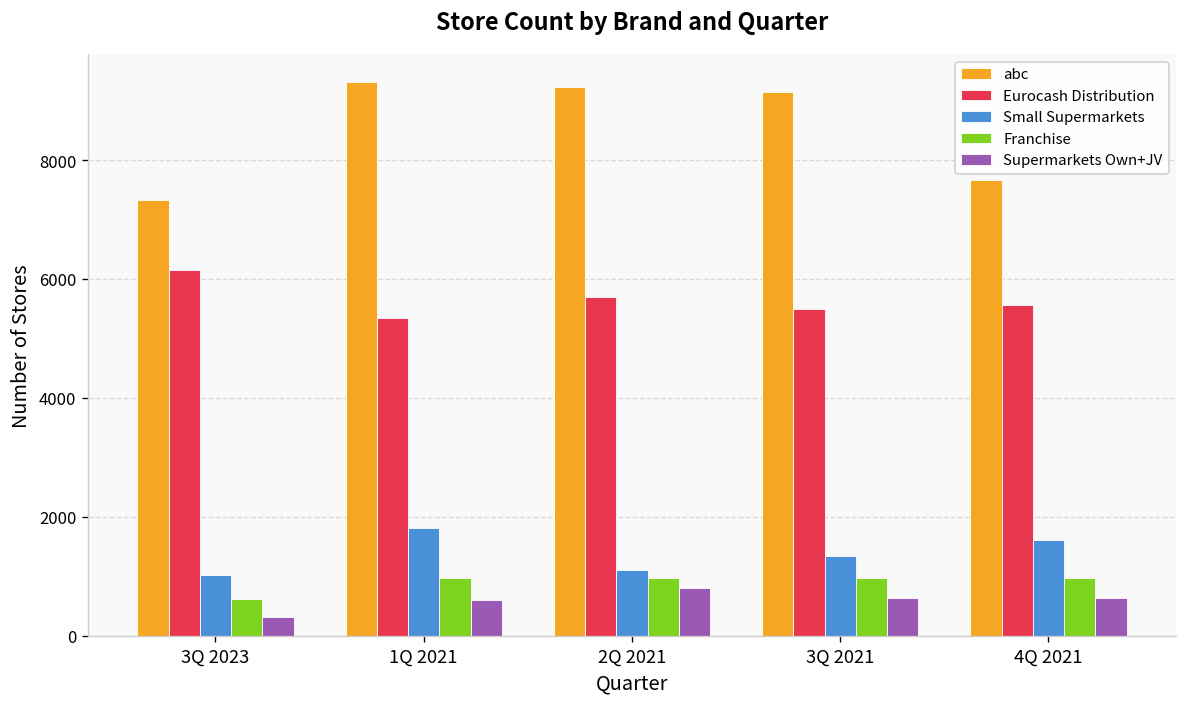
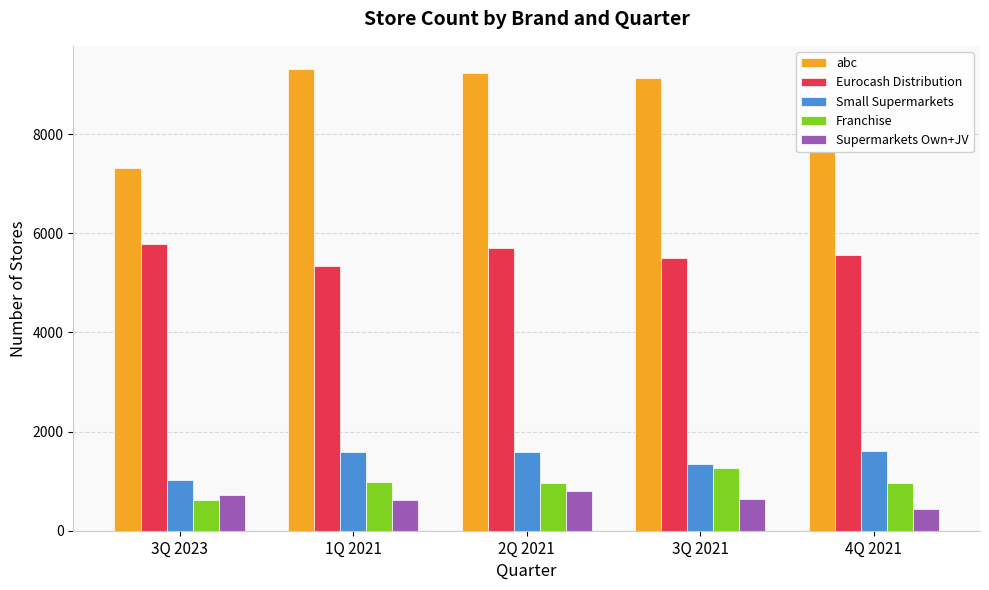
  {
    "abc": {
      "3Q 2023": 7300,
      "1Q 2021": 9300,
      "2Q 2021": 9200,
      "3Q 2021": 9100
    },
    "Eurocash Distribution": {
-     "3Q 2023": 6200,
+     "3Q 2023": 5800,
      "1Q 2021": 5300,
      "2Q 2021": 5700,
      "3Q 2021": 5500,
      "4Q 2021": 5600
    },
    "Small Supermarkets": {
      "3Q 2023": 1000,
-     "1Q 2021": 1800,
-     "2Q 2021": 1100,
+     "1Q 2021": 1600,
+     "2Q 2021": 1600,
      "3Q 2021": 1300,
      "4Q 2021": 1600
    },
    "Franchise": {
      "3Q 2023": 600,
      "1Q 2021": 1000,
      "2Q 2021": 1000,
-     "3Q 2021": 1000,
+     "3Q 2021": 1300,
      "4Q 2021": 1000
    },
    "Supermarkets Own+JV": {
-     "3Q 2023": 300,
+     "3Q 2023": 700,
      "1Q 2021": 600,
      "2Q 2021": 800,
      "3Q 2021": 600,
-     "4Q 2021": 600
+     "4Q 2021": 400
    }
  }
